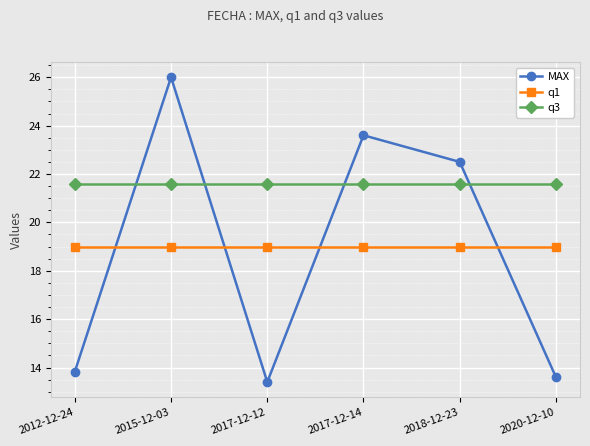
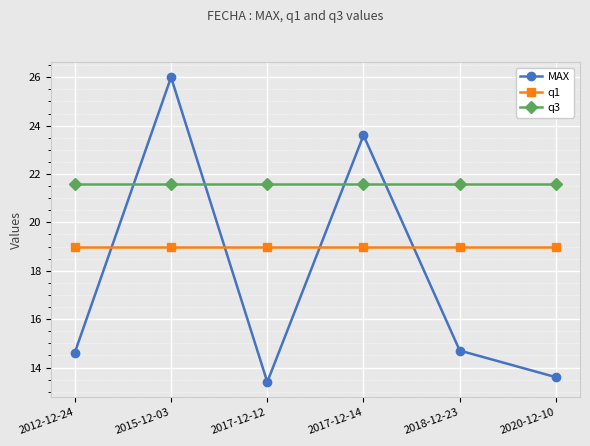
  {
    "MAX": {
-     "2012-12-24": 13.8,
+     "2012-12-24": 14.6,
      "2015-12-03": 26.0,
      "2017-12-12": 13.4,
      "2017-12-14": 23.6,
-     "2018-12-23": 22.5,
+     "2018-12-23": 14.7,
      "2020-12-10": 13.6
    },
    "q1": {
      "2012-12-24": 19.0,
      "2015-12-03": 19.0,
      "2017-12-12": 19.0,
      "2017-12-14": 19.0,
      "2018-12-23": 19.0,
      "2020-12-10": 19.0
    },
    "q3": {
      "2012-12-24": 21.6,
      "2015-12-03": 21.6,
      "2017-12-12": 21.6,
      "2017-12-14": 21.6,
      "2018-12-23": 21.6,
      "2020-12-10": 21.6
    }
  }
